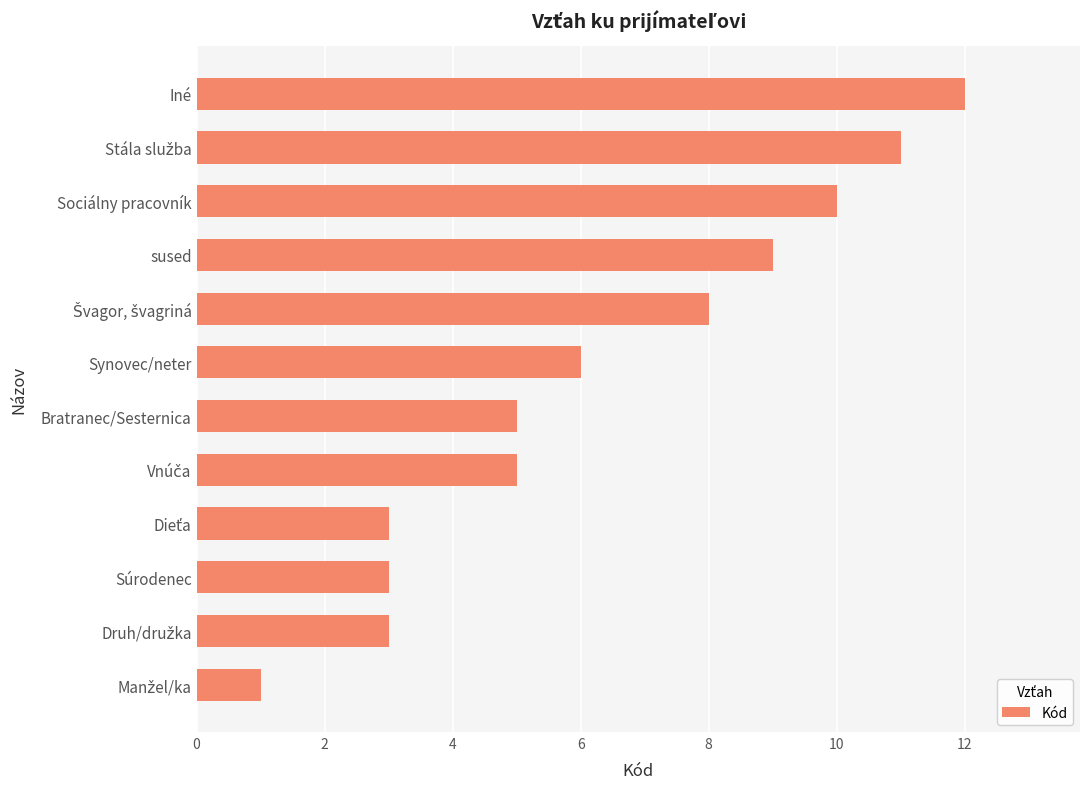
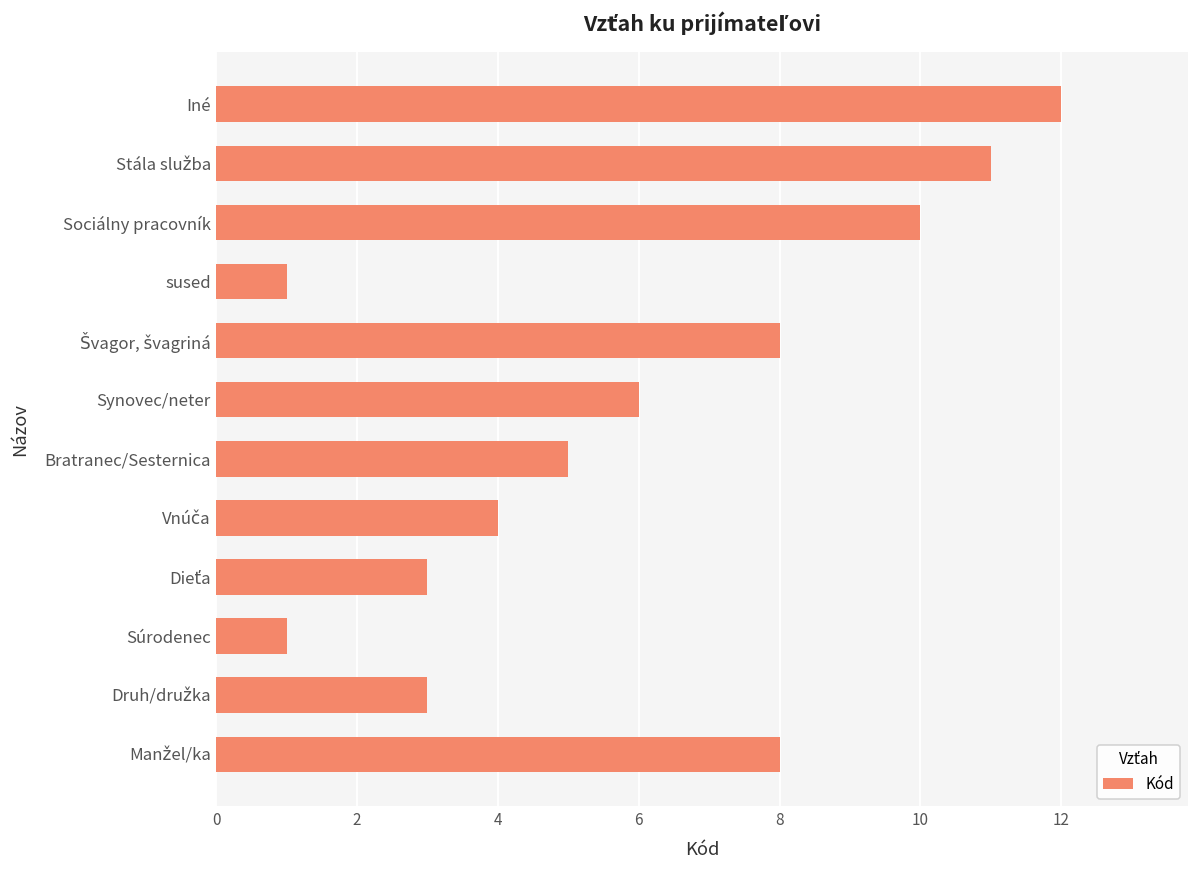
  {
    "Iné": 12,
    "Stála služba": 11,
    "Sociálny pracovník": 10,
-   "sused": 9,
+   "sused": 1,
    "Švagor, švagriná": 8,
    "Synovec/neter": 6,
    "Bratranec/Sesternica": 5,
-   "Vnúča": 5,
+   "Vnúča": 4,
    "Dieťa": 3,
-   "Súrodenec": 3,
+   "Súrodenec": 1,
    "Druh/družka": 3,
-   "Manžel/ka": 1
+   "Manžel/ka": 8
  }
